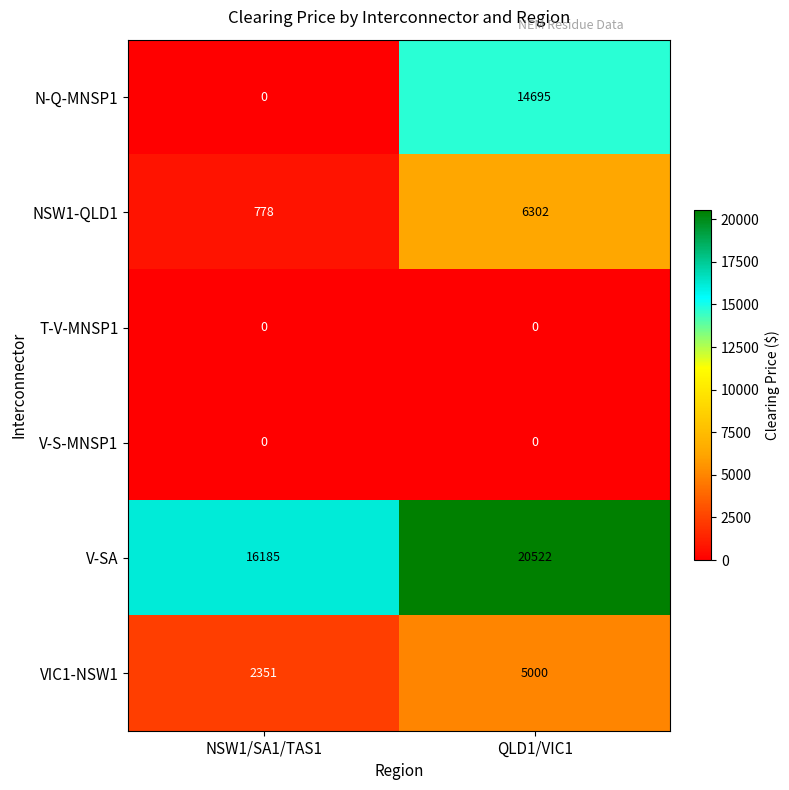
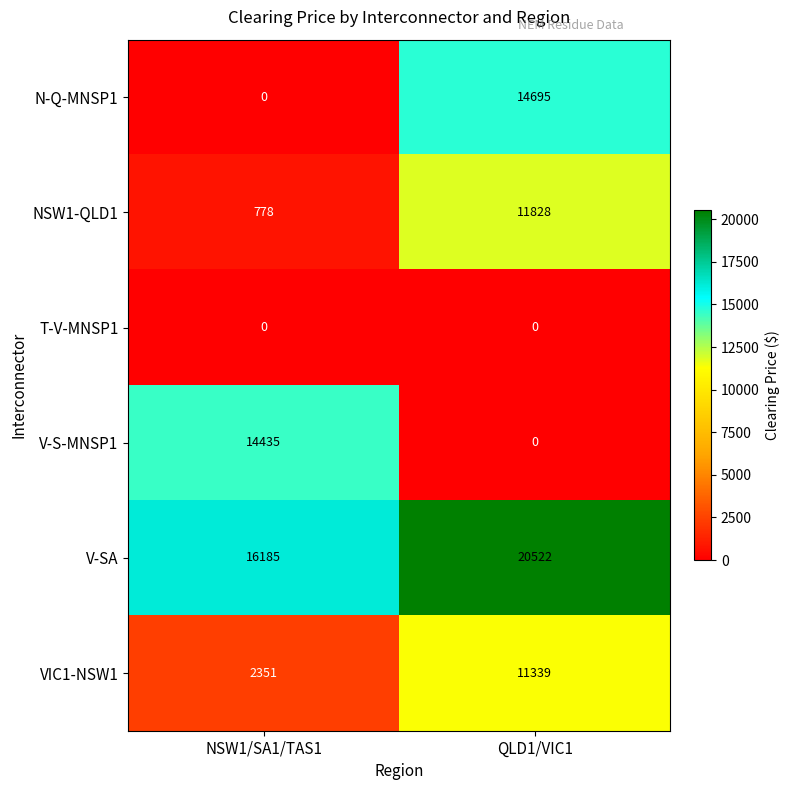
  {
    "N-Q-MNSP1": {
      "NSW1/SA1/TAS1": 0,
      "QLD1/VIC1": 14695
    },
    "NSW1-QLD1": {
      "NSW1/SA1/TAS1": 778,
-     "QLD1/VIC1": 6302
+     "QLD1/VIC1": 11828
    },
    "T-V-MNSP1": {
      "NSW1/SA1/TAS1": 0,
      "QLD1/VIC1": 0
    },
    "V-S-MNSP1": {
-     "NSW1/SA1/TAS1": 0,
+     "NSW1/SA1/TAS1": 14435,
      "QLD1/VIC1": 0
    },
    "V-SA": {
      "NSW1/SA1/TAS1": 16185,
      "QLD1/VIC1": 20522
    },
    "VIC1-NSW1": {
      "NSW1/SA1/TAS1": 2351,
-     "QLD1/VIC1": 5000
+     "QLD1/VIC1": 11339
    }
  }
